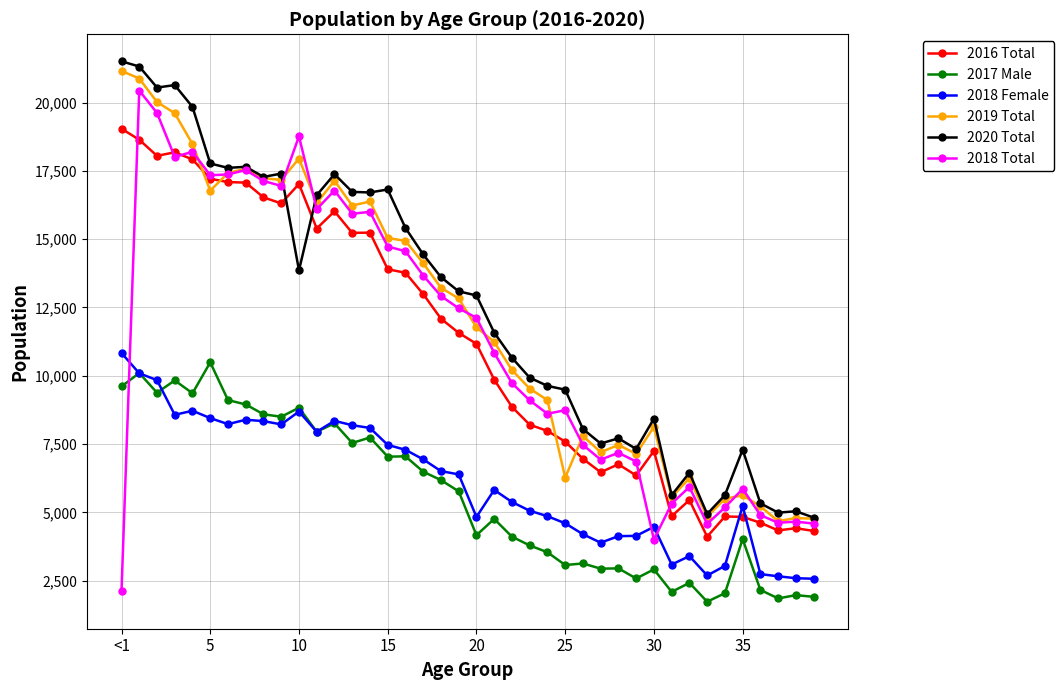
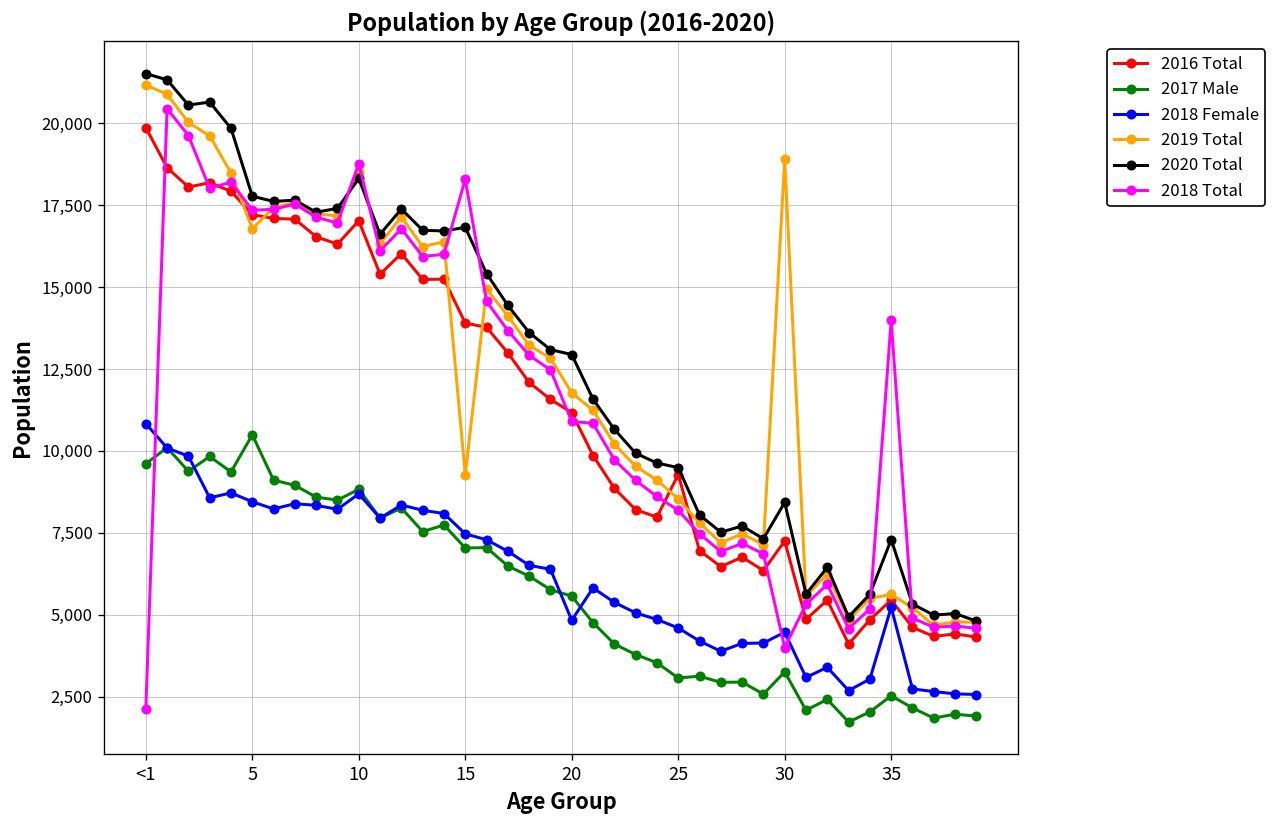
  {
    "2016 Total": {
-     "<1": "19,000",
+     "<1": "19,900",
      "5": "17,200",
      "10": "17,000",
      "15": "13,900",
      "20": "11,200",
-     "25": "7,600",
+     "25": "9,300",
      "30": "7,300",
-     "35": "4,800"
+     "35": "5,500"
    },
    "2017 Male": {
      "<1": "9,600",
      "5": "10,500",
      "10": "8,800",
      "15": "7,000",
-     "20": "4,200",
+     "20": "5,600",
      "25": "3,100",
-     "30": "2,900",
-     "35": "4,000"
+     "30": "3,300",
+     "35": "2,500"
    },
    "2018 Female": {
      "<1": "10,800",
      "5": "8,500",
      "10": "8,700",
      "15": "7,500",
      "20": "4,800",
      "25": "4,600",
      "30": "4,500",
      "35": "5,200"
    },
    "2019 Total": {
      "<1": "21,200",
      "5": "16,800",
-     "10": "18,000",
-     "15": "15,000",
+     "10": "18,500",
+     "15": "9,300",
      "20": "11,800",
-     "25": "6,300",
-     "30": "8,100",
+     "25": "8,500",
+     "30": "18,900",
      "35": "5,600"
    },
    "2020 Total": {
      "<1": "21,500",
      "5": "17,800",
-     "10": "13,900",
+     "10": "18,300",
      "15": "16,800",
      "20": "12,900",
      "25": "9,500",
      "30": "8,400",
      "35": "7,300"
    },
    "2018 Total": {
      "<1": "2,100",
      "5": "17,300",
      "10": "18,800",
-     "15": "14,700",
-     "20": "12,100",
-     "25": "8,700",
+     "15": "18,300",
+     "20": "10,900",
+     "25": "8,200",
      "30": "4,000",
-     "35": "5,900"
+     "35": "14,000"
    }
  }
